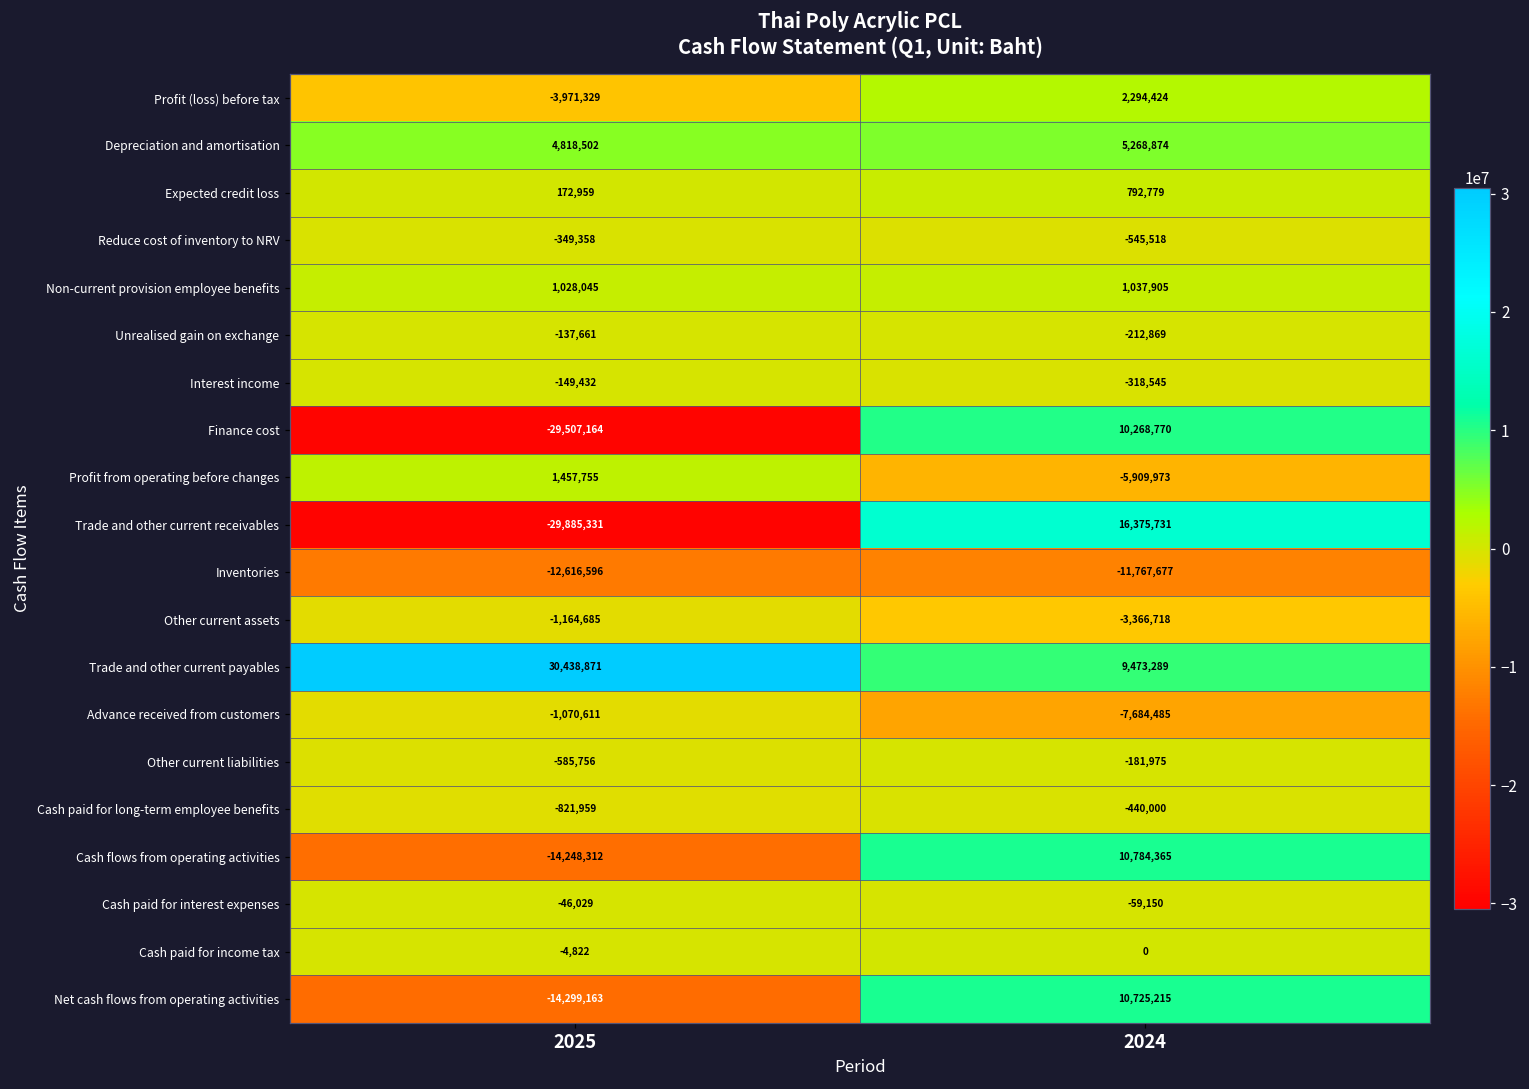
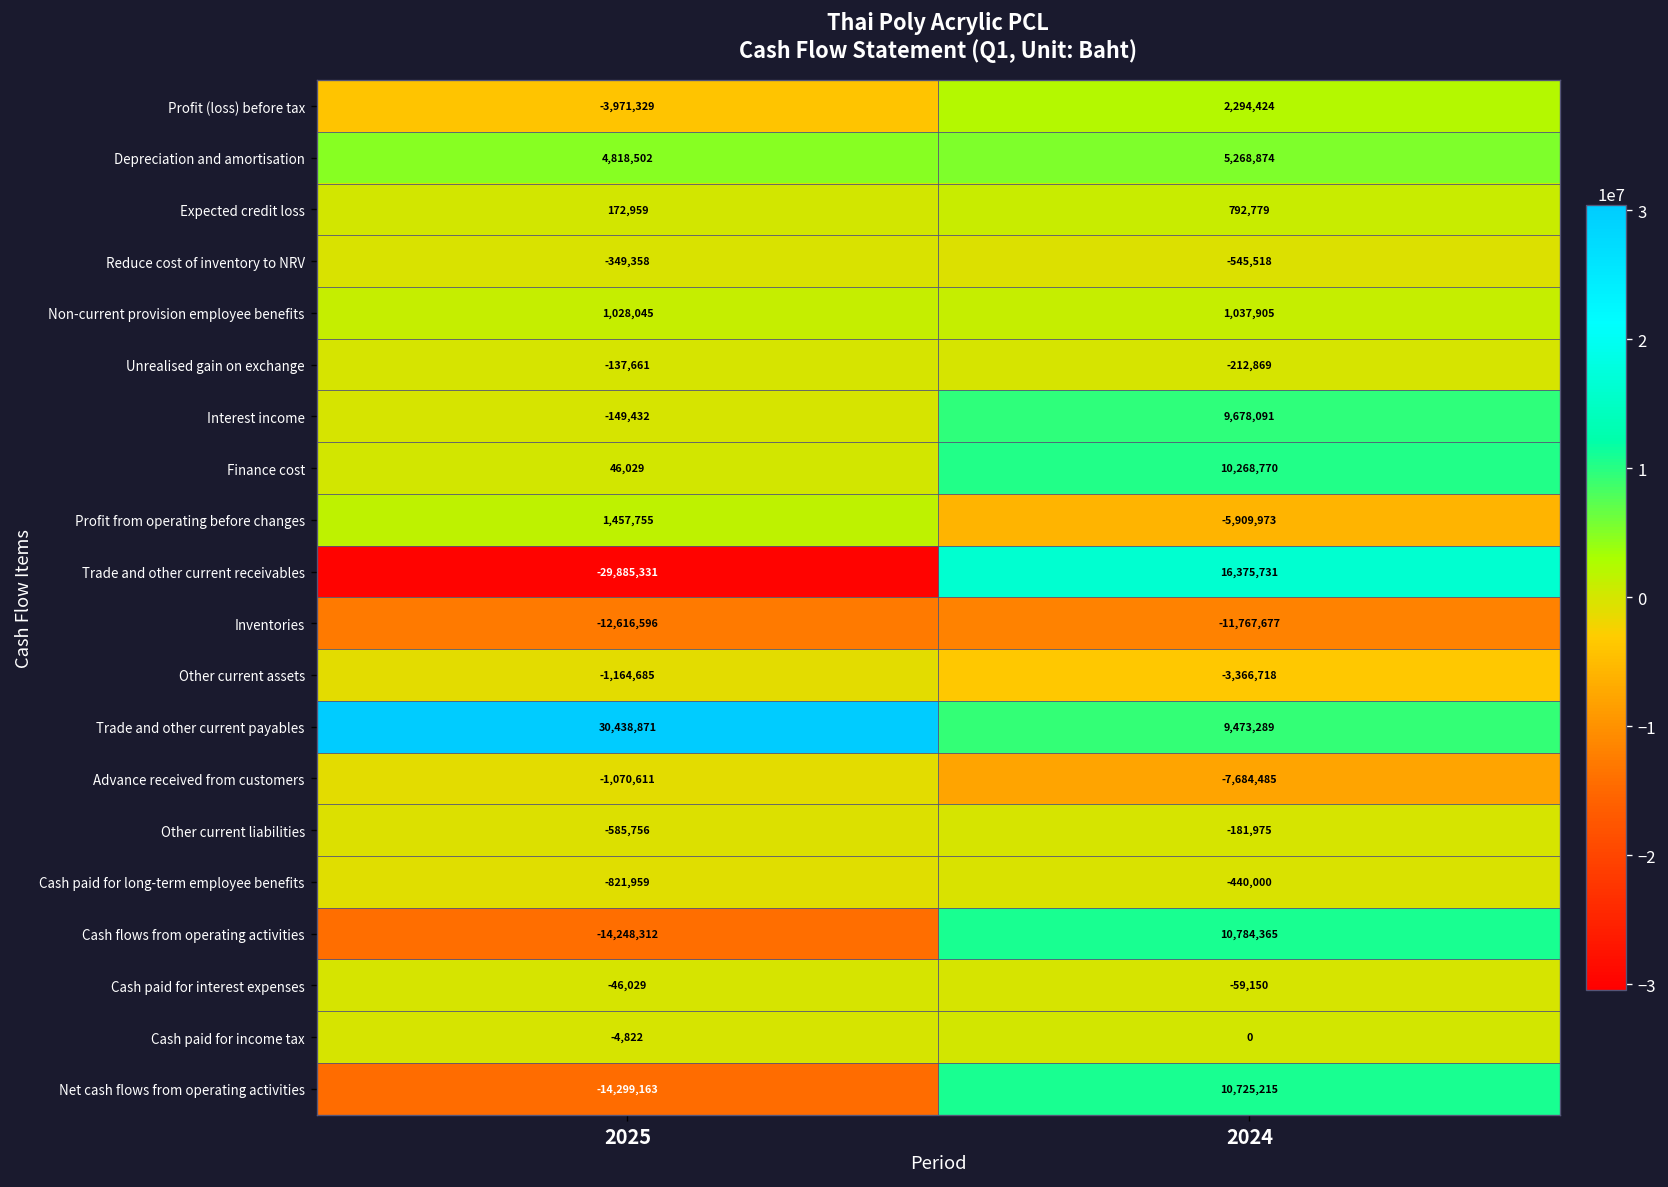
  {
    "Profit (loss) before tax": {
      "2025": "-3,971,329",
      "2024": "2,294,424"
    },
    "Depreciation and amortisation": {
      "2025": "4,818,502",
      "2024": "5,268,874"
    },
    "Expected credit loss": {
      "2025": "172,959",
      "2024": "792,779"
    },
    "Reduce cost of inventory to NRV": {
      "2025": "-349,358",
      "2024": "-545,518"
    },
    "Non-current provision employee benefits": {
      "2025": "1,028,045",
      "2024": "1,037,905"
    },
    "Unrealised gain on exchange": {
      "2025": "-137,661",
      "2024": "-212,869"
    },
    "Interest income": {
      "2025": "-149,432",
-     "2024": "-318,545"
+     "2024": "9,678,091"
    },
    "Finance cost": {
-     "2025": "-29,507,164",
+     "2025": "46,029",
      "2024": "10,268,770"
    },
    "Profit from operating before changes": {
      "2025": "1,457,755",
      "2024": "-5,909,973"
    },
    "Trade and other current receivables": {
      "2025": "-29,885,331",
      "2024": "16,375,731"
    },
    "Inventories": {
      "2025": "-12,616,596",
      "2024": "-11,767,677"
    },
    "Other current assets": {
      "2025": "-1,164,685",
      "2024": "-3,366,718"
    },
    "Trade and other current payables": {
      "2025": "30,438,871",
      "2024": "9,473,289"
    },
    "Advance received from customers": {
      "2025": "-1,070,611",
      "2024": "-7,684,485"
    },
    "Other current liabilities": {
      "2025": "-585,756",
      "2024": "-181,975"
    },
    "Cash paid for long-term employee benefits": {
      "2025": "-821,959",
      "2024": "-440,000"
    },
    "Cash flows from operating activities": {
      "2025": "-14,248,312",
      "2024": "10,784,365"
    },
    "Cash paid for interest expenses": {
      "2025": "-46,029",
      "2024": "-59,150"
    },
    "Cash paid for income tax": {
      "2025": "-4,822",
      "2024": "0"
    },
    "Net cash flows from operating activities": {
      "2025": "-14,299,163",
      "2024": "10,725,215"
    }
  }
